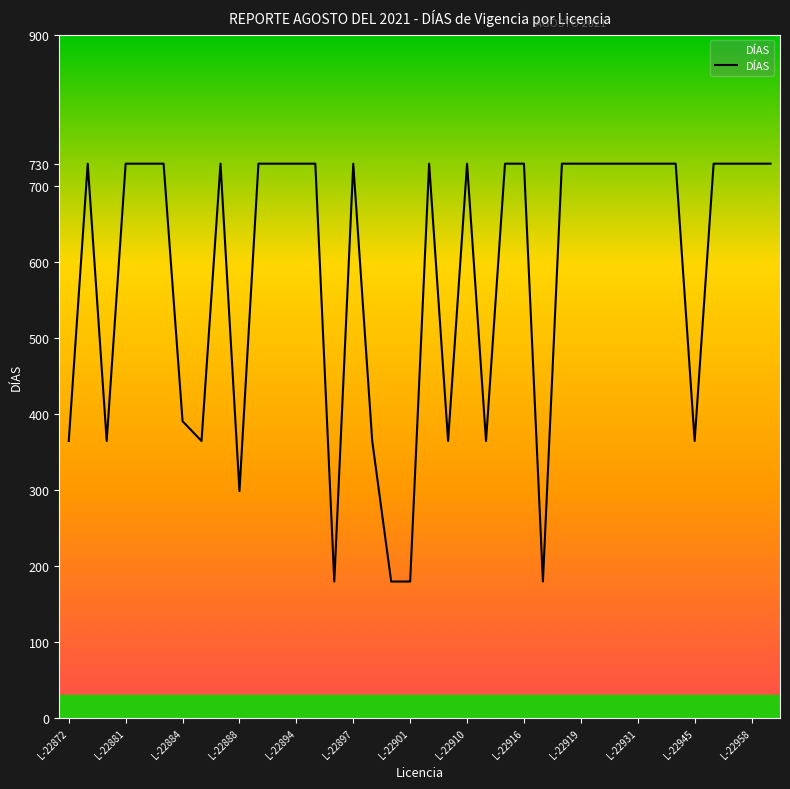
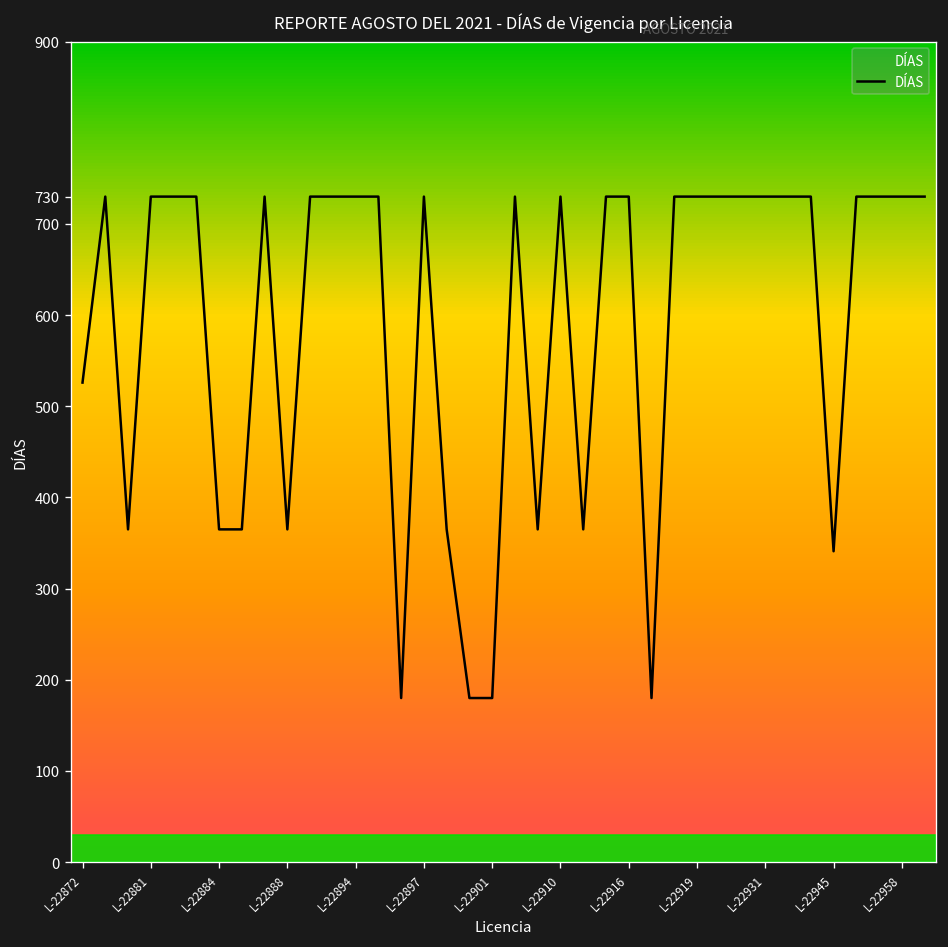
  {
-   "L-22872": 370,
+   "L-22872": 530,
    "L-22881": 730,
-   "L-22884": 390,
-   "L-22888": 300,
+   "L-22884": 370,
+   "L-22888": 370,
    "L-22894": 730,
    "L-22897": 730,
    "L-22901": 180,
    "L-22910": 730,
    "L-22916": 730,
    "L-22919": 730,
    "L-22931": 730,
-   "L-22945": 370,
+   "L-22945": 340,
    "L-22958": 730
  }
